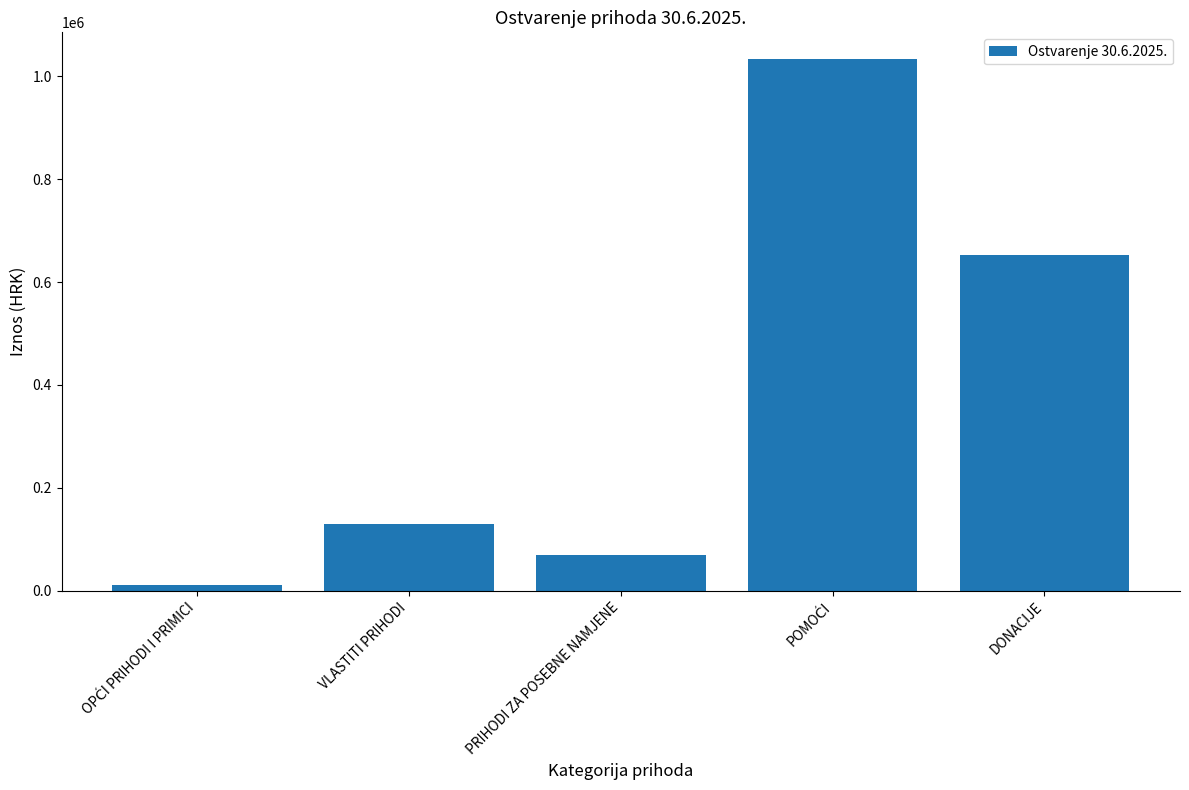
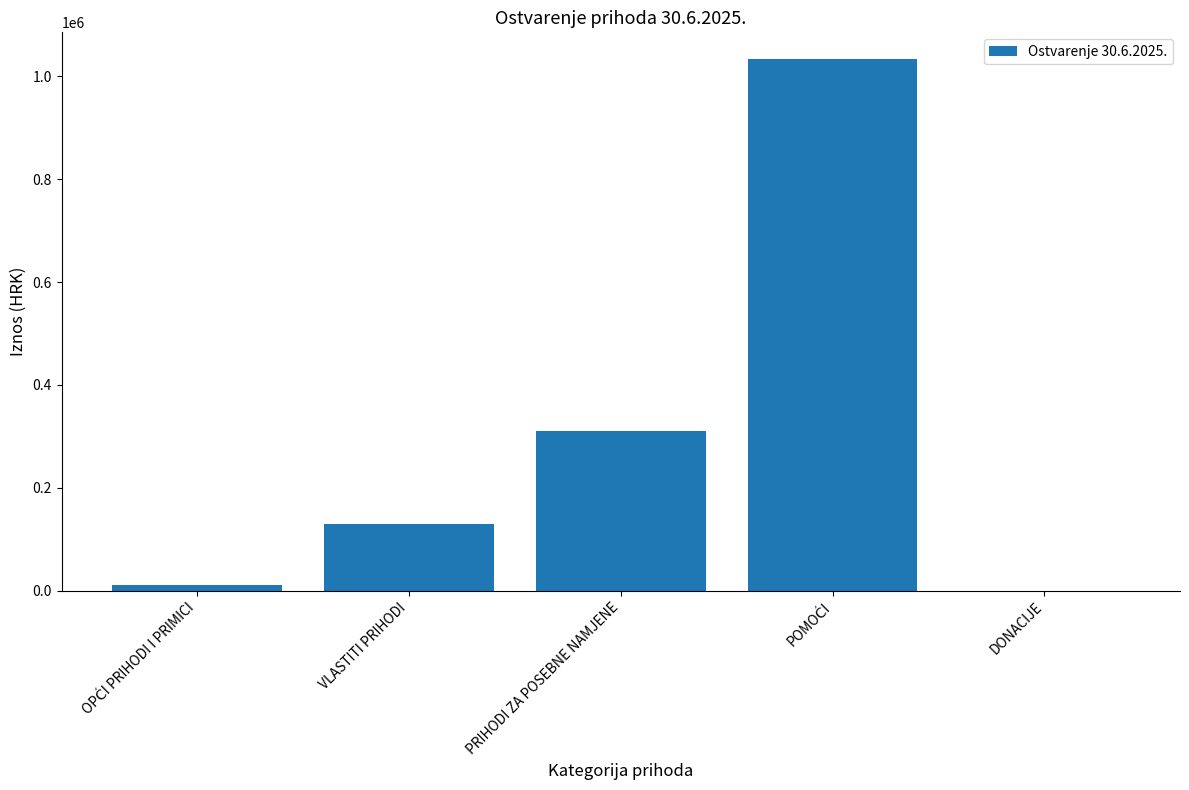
  {
    "OPĆI PRIHODI I PRIMICI": 10000,
    "VLASTITI PRIHODI": 130000,
-   "PRIHODI ZA POSEBNE NAMJENE": 70000,
+   "PRIHODI ZA POSEBNE NAMJENE": 310000,
    "POMOĆI": 1030000,
-   "DONACIJE": 650000
+   "DONACIJE": 0
  }
